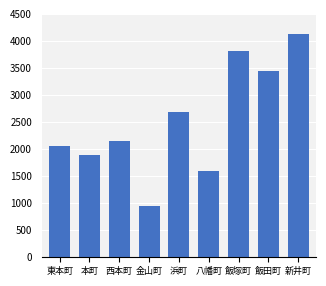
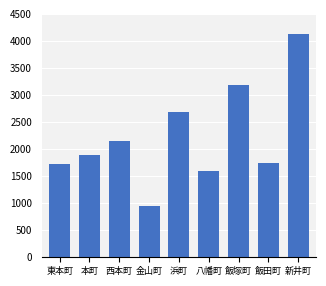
  {
-   "東本町": 2100,
+   "東本町": 1700,
    "本町": 1900,
    "西本町": 2200,
    "金山町": 900,
    "浜町": 2700,
    "八幡町": 1600,
-   "飯塚町": 3800,
-   "飯田町": 3400,
+   "飯塚町": 3200,
+   "飯田町": 1800,
    "新井町": 4100
  }
